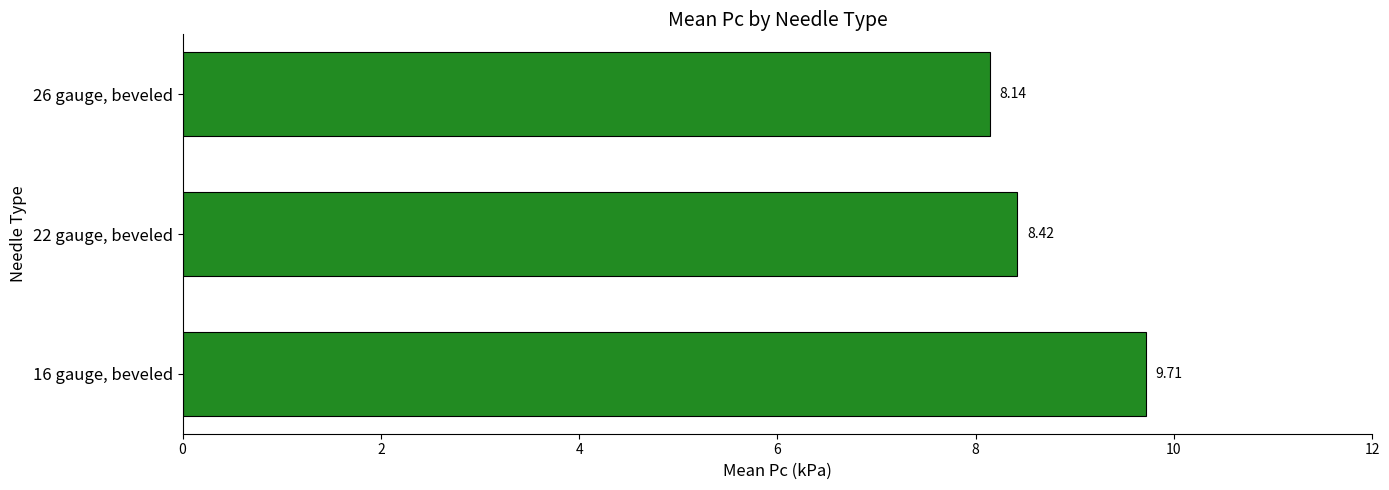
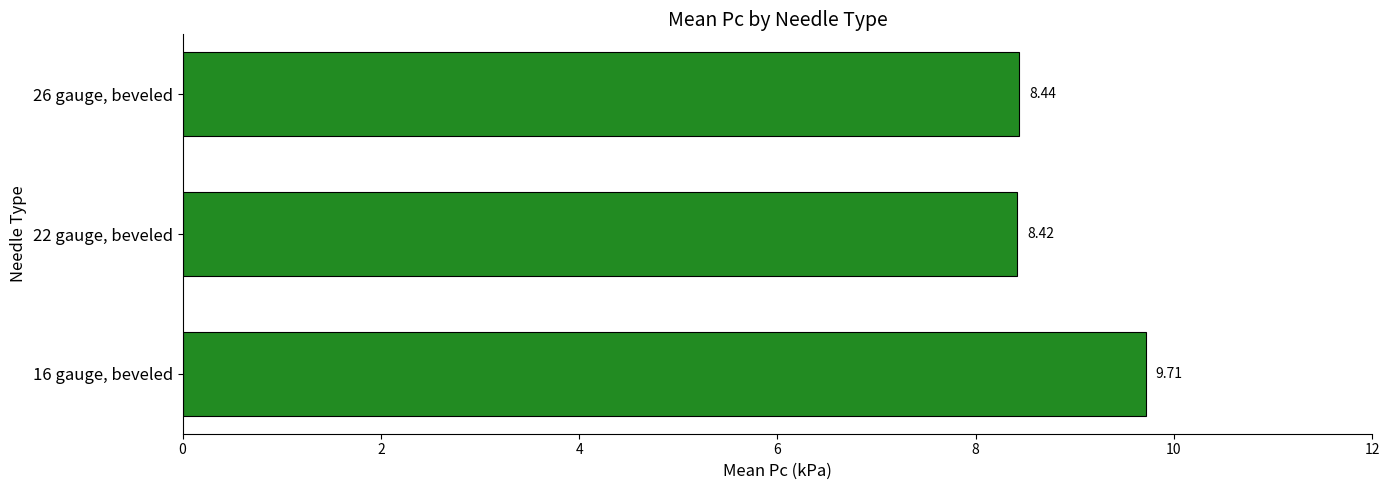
  {
-   "26 gauge, beveled": 8.14,
+   "26 gauge, beveled": 8.44,
    "22 gauge, beveled": 8.42,
    "16 gauge, beveled": 9.71
  }
